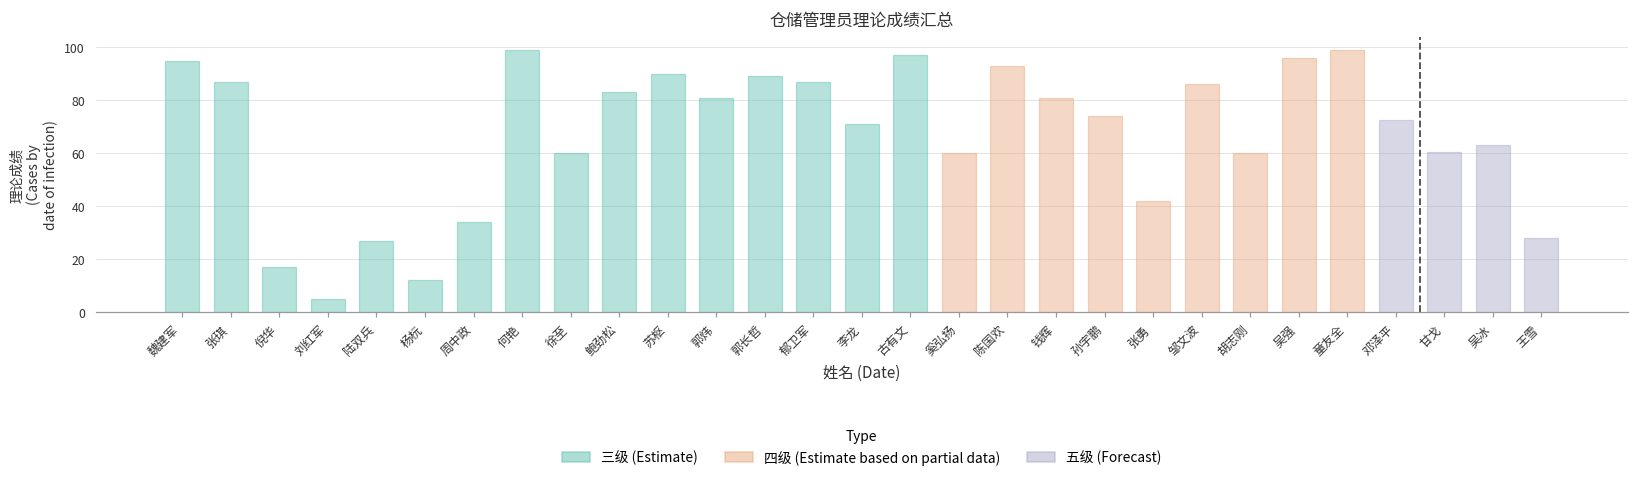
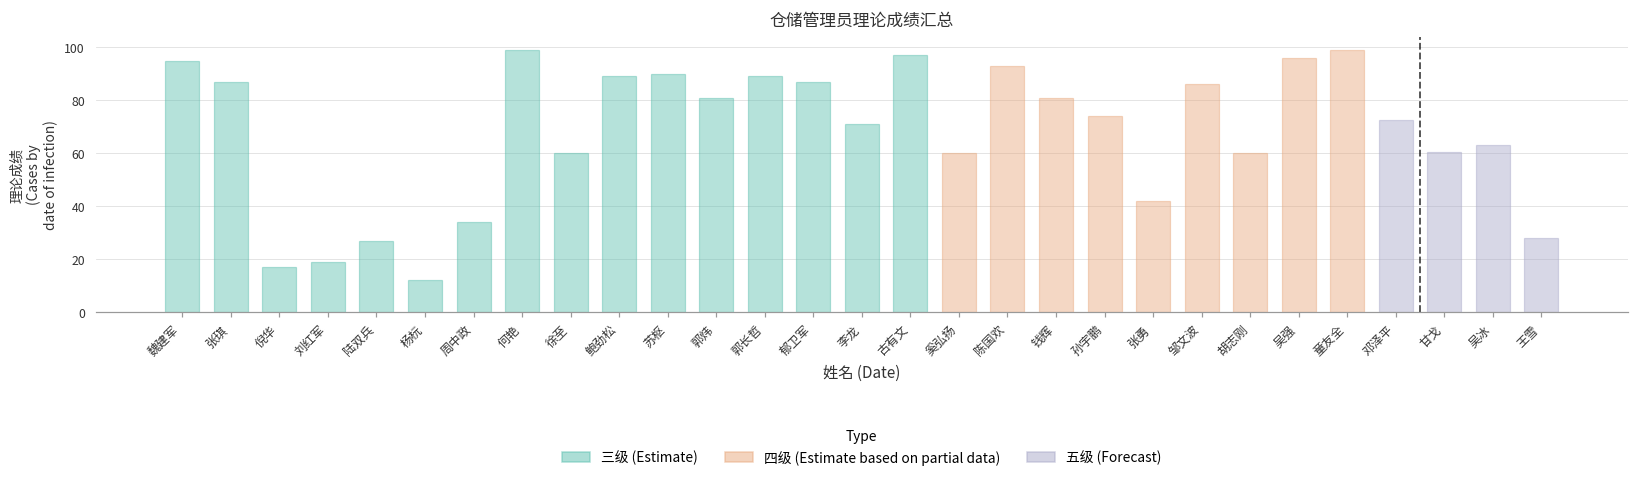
  {
    "魏建军": 95,
    "张琪": 87,
    "倪华": 17,
-   "刘红军": 5,
+   "刘红军": 19,
    "陆双兵": 27,
    "杨杬": 12,
    "周中政": 34,
    "何艳": 99,
    "徐至": 60,
-   "鲍劲松": 83,
+   "鲍劲松": 89,
    "苏枢": 90,
    "郭炜": 81,
    "郭长哲": 89,
    "郁卫军": 87,
    "李龙": 71,
    "古有文": 97,
    "奚弘扬": 60,
    "陈国欢": 93,
    "钱辉": 81,
    "孙宇鹏": 74,
    "张勇": 42,
    "邹文波": 86,
    "胡志刚": 60,
    "吴强": 96,
    "童友全": 99,
    "邓泽平": 73,
    "甘戈": 61,
    "吴冰": 63,
    "王雪": 28
  }
